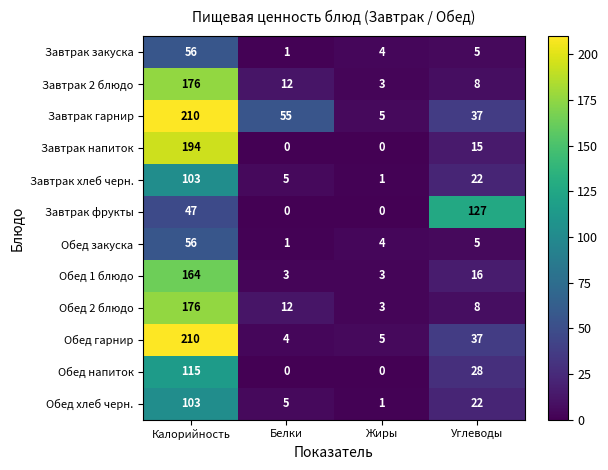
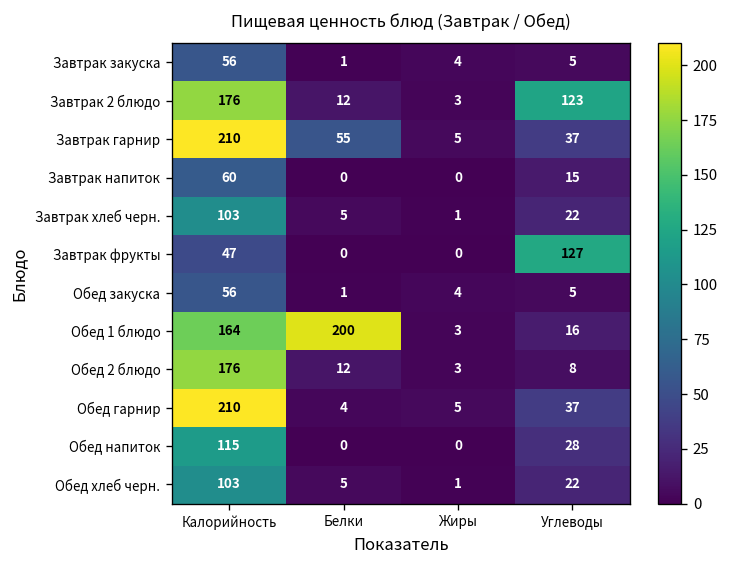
  {
    "Завтрак закуска": {
      "Калорийность": 56,
      "Белки": 1,
      "Жиры": 4,
      "Углеводы": 5
    },
    "Завтрак 2 блюдо": {
      "Калорийность": 176,
      "Белки": 12,
      "Жиры": 3,
-     "Углеводы": 8
+     "Углеводы": 123
    },
    "Завтрак гарнир": {
      "Калорийность": 210,
      "Белки": 55,
      "Жиры": 5,
      "Углеводы": 37
    },
    "Завтрак напиток": {
-     "Калорийность": 194,
+     "Калорийность": 60,
      "Белки": 0,
      "Жиры": 0,
      "Углеводы": 15
    },
    "Завтрак хлеб черн.": {
      "Калорийность": 103,
      "Белки": 5,
      "Жиры": 1,
      "Углеводы": 22
    },
    "Завтрак фрукты": {
      "Калорийность": 47,
      "Белки": 0,
      "Жиры": 0,
      "Углеводы": 127
    },
    "Обед закуска": {
      "Калорийность": 56,
      "Белки": 1,
      "Жиры": 4,
      "Углеводы": 5
    },
    "Обед 1 блюдо": {
      "Калорийность": 164,
-     "Белки": 3,
+     "Белки": 200,
      "Жиры": 3,
      "Углеводы": 16
    },
    "Обед 2 блюдо": {
      "Калорийность": 176,
      "Белки": 12,
      "Жиры": 3,
      "Углеводы": 8
    },
    "Обед гарнир": {
      "Калорийность": 210,
      "Белки": 4,
      "Жиры": 5,
      "Углеводы": 37
    },
    "Обед напиток": {
      "Калорийность": 115,
      "Белки": 0,
      "Жиры": 0,
      "Углеводы": 28
    },
    "Обед хлеб черн.": {
      "Калорийность": 103,
      "Белки": 5,
      "Жиры": 1,
      "Углеводы": 22
    }
  }
